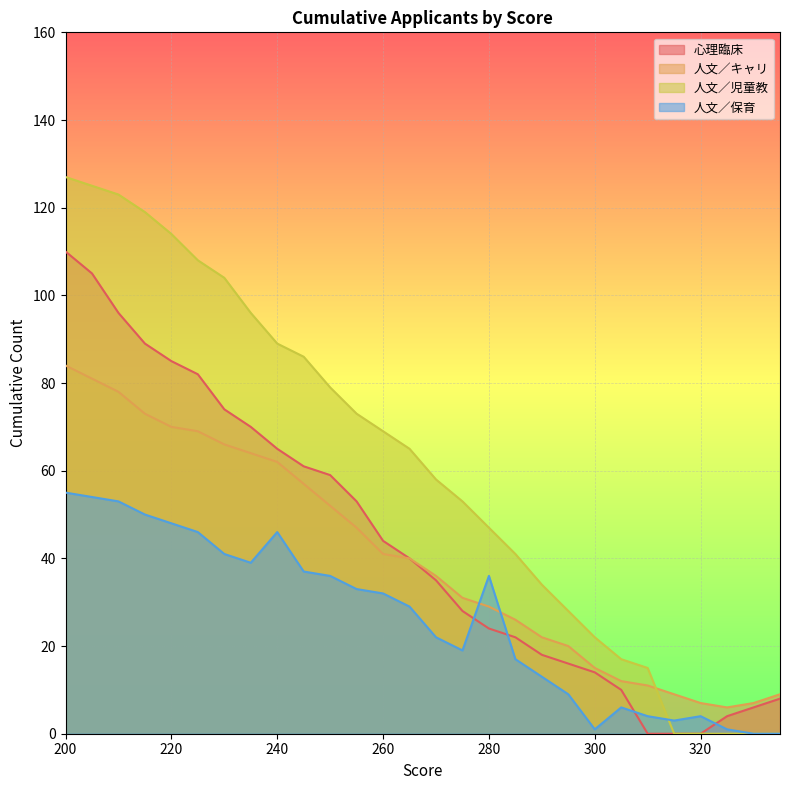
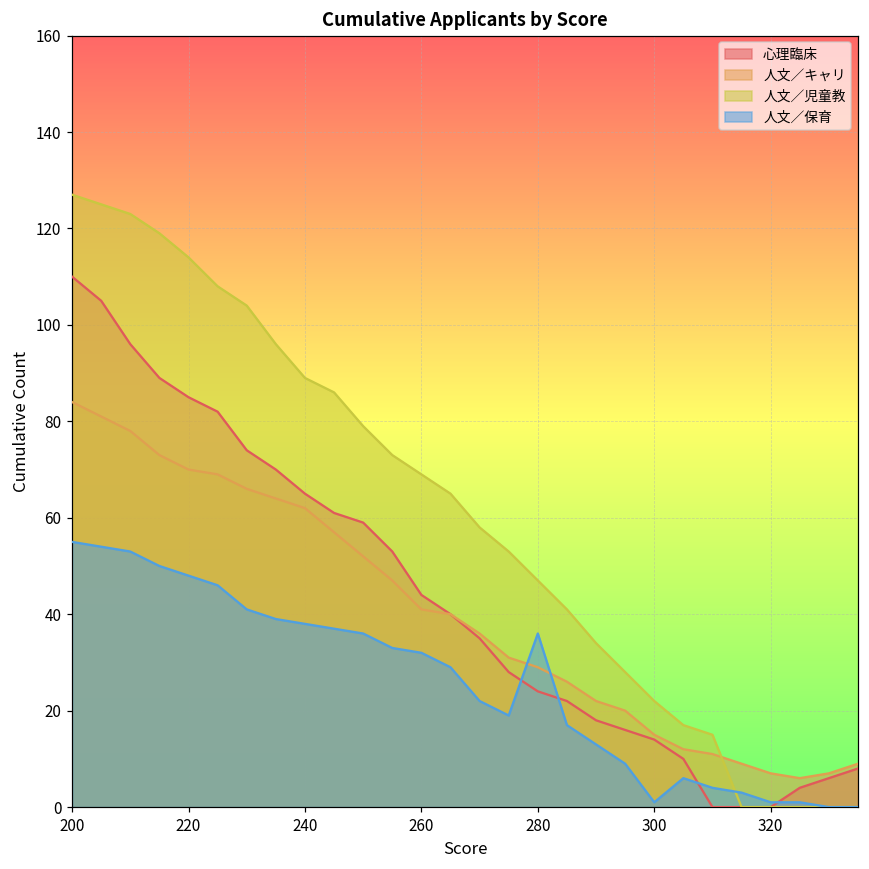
  {
    "人文／保育": {
      "200": 55,
      "220": 48,
-     "240": 46,
+     "240": 38,
      "260": 32,
      "280": 36,
      "300": 1,
-     "320": 4
+     "320": 1
    }
  }
